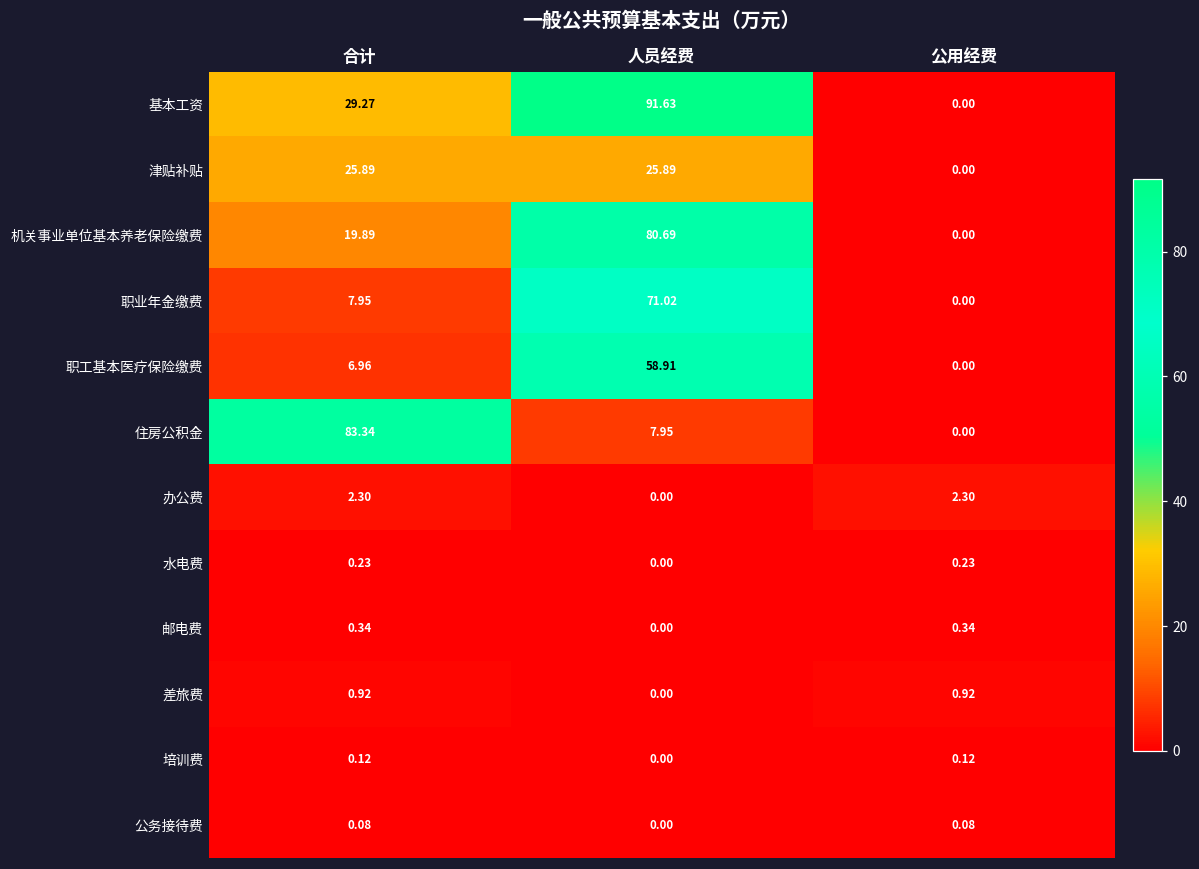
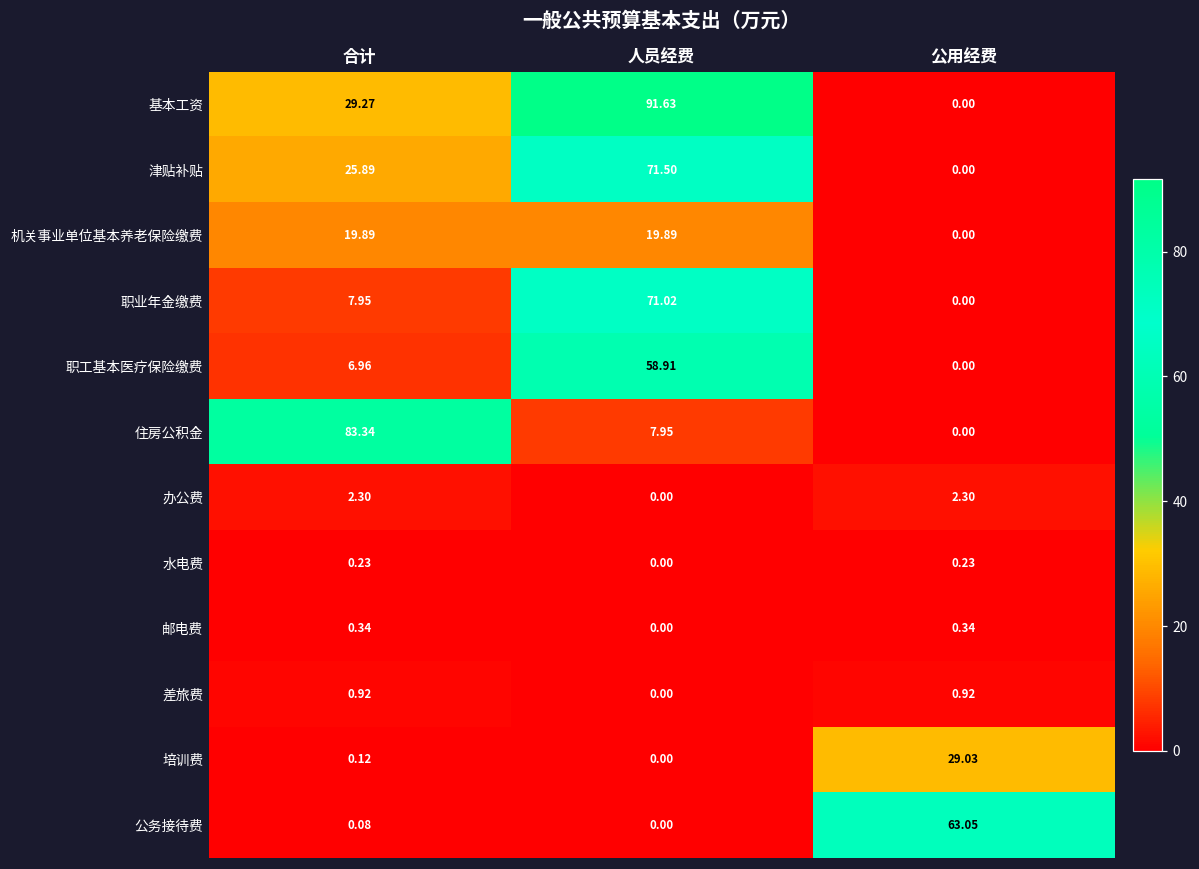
  {
    "基本工资": {
      "合计": 29.27,
      "人员经费": 91.63,
      "公用经费": 0.00
    },
    "津贴补贴": {
      "合计": 25.89,
-     "人员经费": 25.89,
+     "人员经费": 71.50,
      "公用经费": 0.00
    },
    "机关事业单位基本养老保险缴费": {
      "合计": 19.89,
-     "人员经费": 80.69,
+     "人员经费": 19.89,
      "公用经费": 0.00
    },
    "职业年金缴费": {
      "合计": 7.95,
      "人员经费": 71.02,
      "公用经费": 0.00
    },
    "职工基本医疗保险缴费": {
      "合计": 6.96,
      "人员经费": 58.91,
      "公用经费": 0.00
    },
    "住房公积金": {
      "合计": 83.34,
      "人员经费": 7.95,
      "公用经费": 0.00
    },
    "办公费": {
      "合计": 2.30,
      "人员经费": 0.00,
      "公用经费": 2.30
    },
    "水电费": {
      "合计": 0.23,
      "人员经费": 0.00,
      "公用经费": 0.23
    },
    "邮电费": {
      "合计": 0.34,
      "人员经费": 0.00,
      "公用经费": 0.34
    },
    "差旅费": {
      "合计": 0.92,
      "人员经费": 0.00,
      "公用经费": 0.92
    },
    "培训费": {
      "合计": 0.12,
      "人员经费": 0.00,
-     "公用经费": 0.12
+     "公用经费": 29.03
    },
    "公务接待费": {
      "合计": 0.08,
      "人员经费": 0.00,
-     "公用经费": 0.08
+     "公用经费": 63.05
    }
  }
